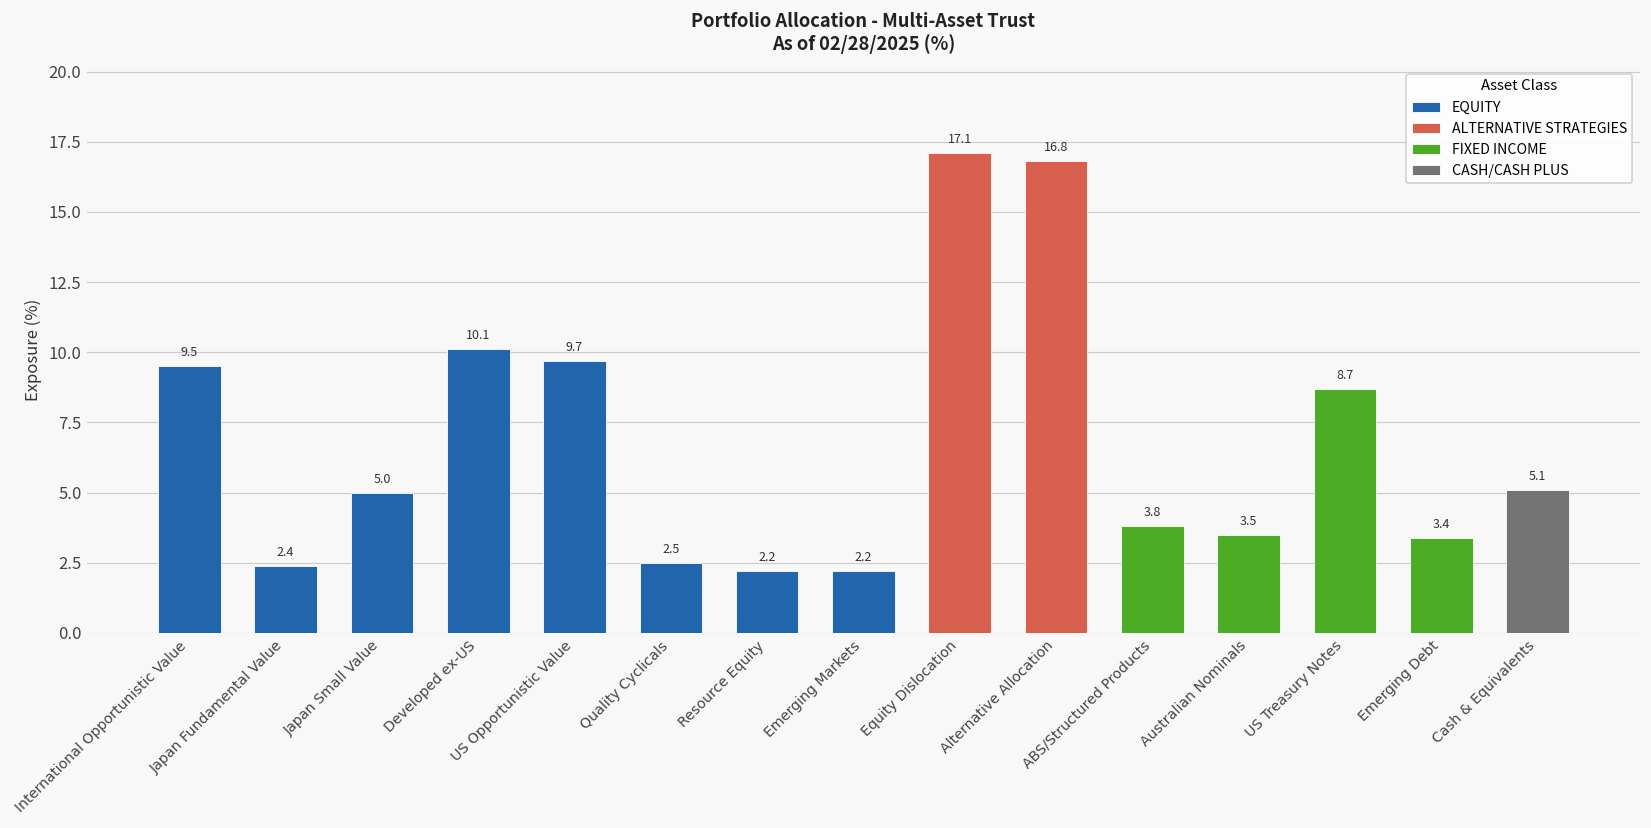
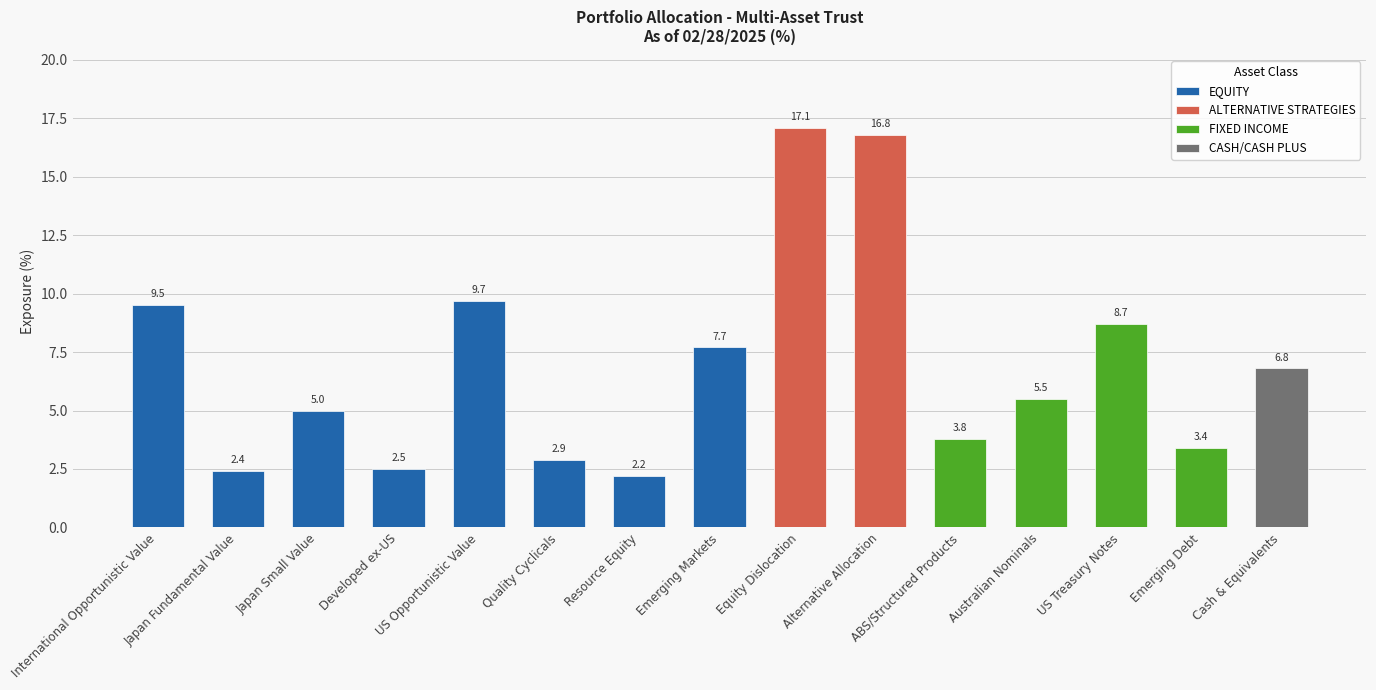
  {
    "EQUITY": {
      "International Opportunistic Value": 9.5,
      "Japan Fundamental Value": 2.4,
      "Japan Small Value": 5.0,
-     "Developed ex-US": 10.1,
+     "Developed ex-US": 2.5,
      "US Opportunistic Value": 9.7,
-     "Quality Cyclicals": 2.5,
+     "Quality Cyclicals": 2.9,
      "Resource Equity": 2.2,
-     "Emerging Markets": 2.2
+     "Emerging Markets": 7.7
    },
    "ALTERNATIVE STRATEGIES": {
      "Equity Dislocation": 17.1,
      "Alternative Allocation": 16.8
    },
    "FIXED INCOME": {
      "ABS/Structured Products": 3.8,
-     "Australian Nominals": 3.5,
+     "Australian Nominals": 5.5,
      "US Treasury Notes": 8.7,
      "Emerging Debt": 3.4
    },
    "CASH/CASH PLUS": {
-     "Cash & Equivalents": 5.1
+     "Cash & Equivalents": 6.8
    }
  }
